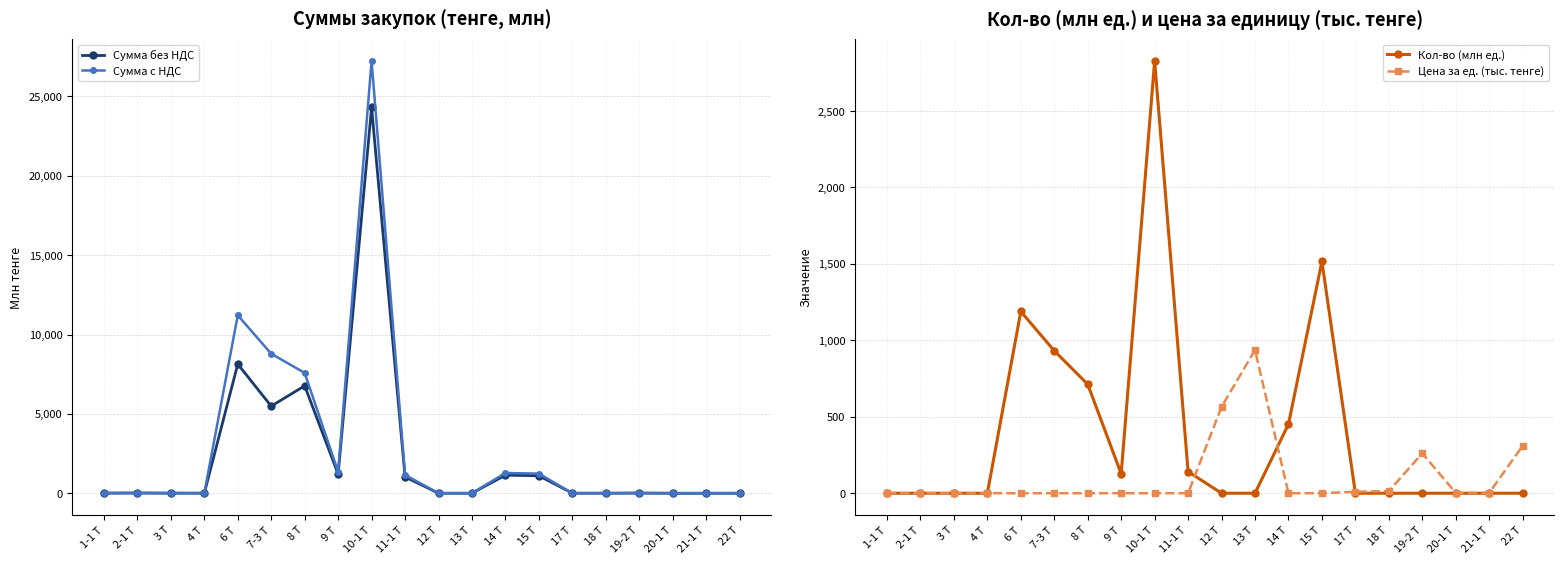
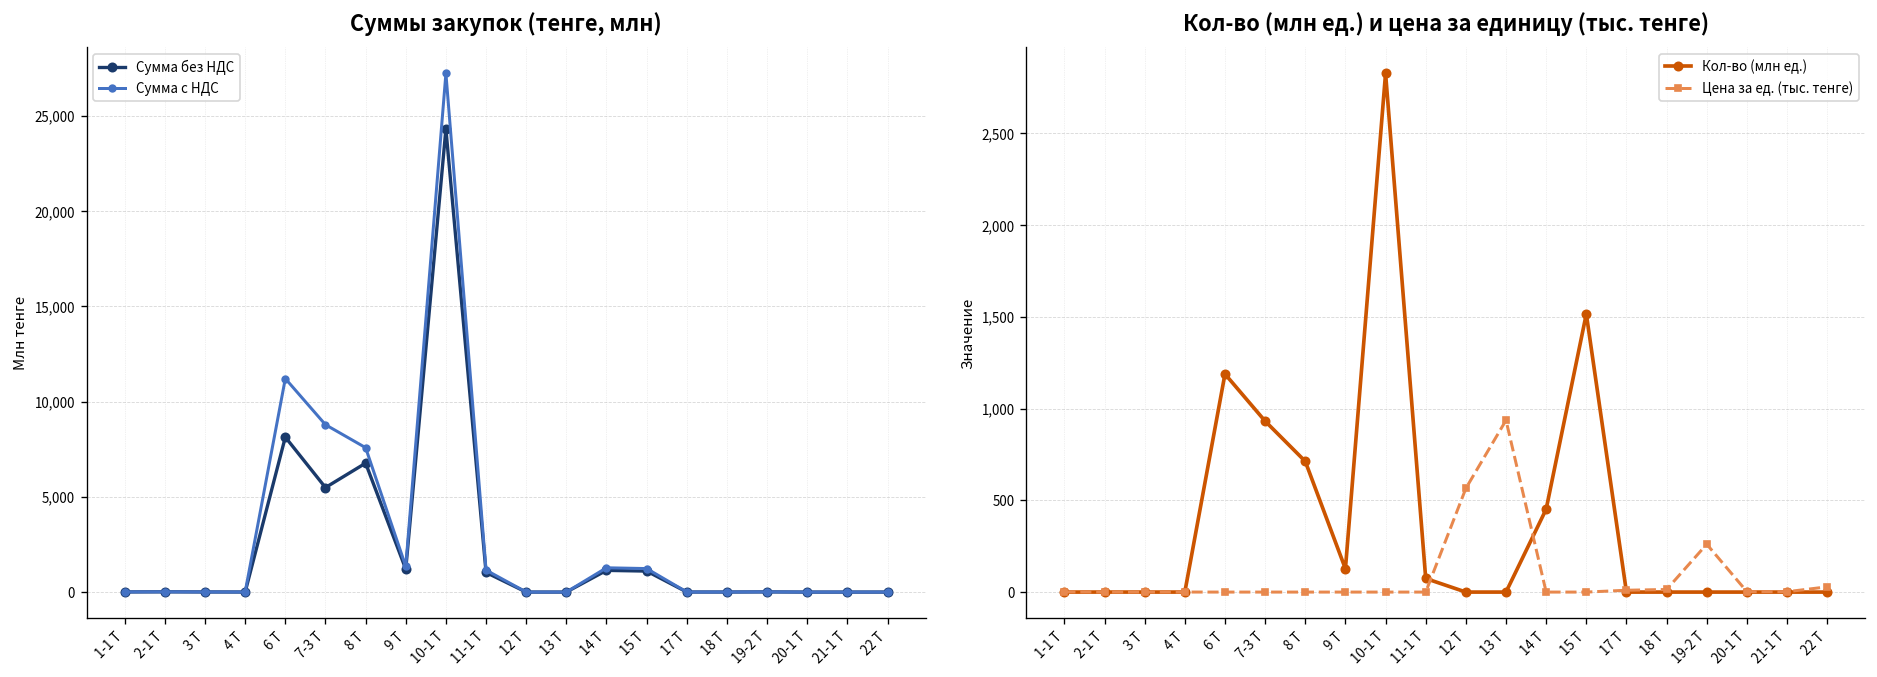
  {
    "Суммы закупок (тенге, млн)": {
      "Сумма без НДС": {
        "6 T": "8,100",
        "7-3 T": "5,500",
        "8 T": "6,800",
        "10-1 T": "24,300"
      },
      "Сумма с НДС": {
        "6 T": "11,200",
        "7-3 T": "8,800",
        "8 T": "7,600",
        "10-1 T": "27,200"
      }
    },
    "Кол-во (млн ед.) и цена за единицу (тыс. тенге)": {
      "Кол-во (млн ед.)": {
        "6 T": "1,190",
        "7-3 T": "930",
        "8 T": "710",
        "9 T": "130",
        "10-1 T": "2,830",
-       "11-1 T": "140",
+       "11-1 T": "70",
        "12 T": "0",
        "13 T": "0",
        "14 T": "450",
        "15 T": "1,520",
        "19-2 T": "0",
        "22 T": "0"
      },
      "Цена за ед. (тыс. тенге)": {
        "6 T": "0",
        "7-3 T": "0",
        "8 T": "0",
        "9 T": "0",
        "10-1 T": "0",
        "11-1 T": "0",
        "12 T": "570",
        "13 T": "940",
        "14 T": "0",
        "15 T": "0",
        "19-2 T": "260",
-       "22 T": "310"
+       "22 T": "30"
      }
    }
  }
